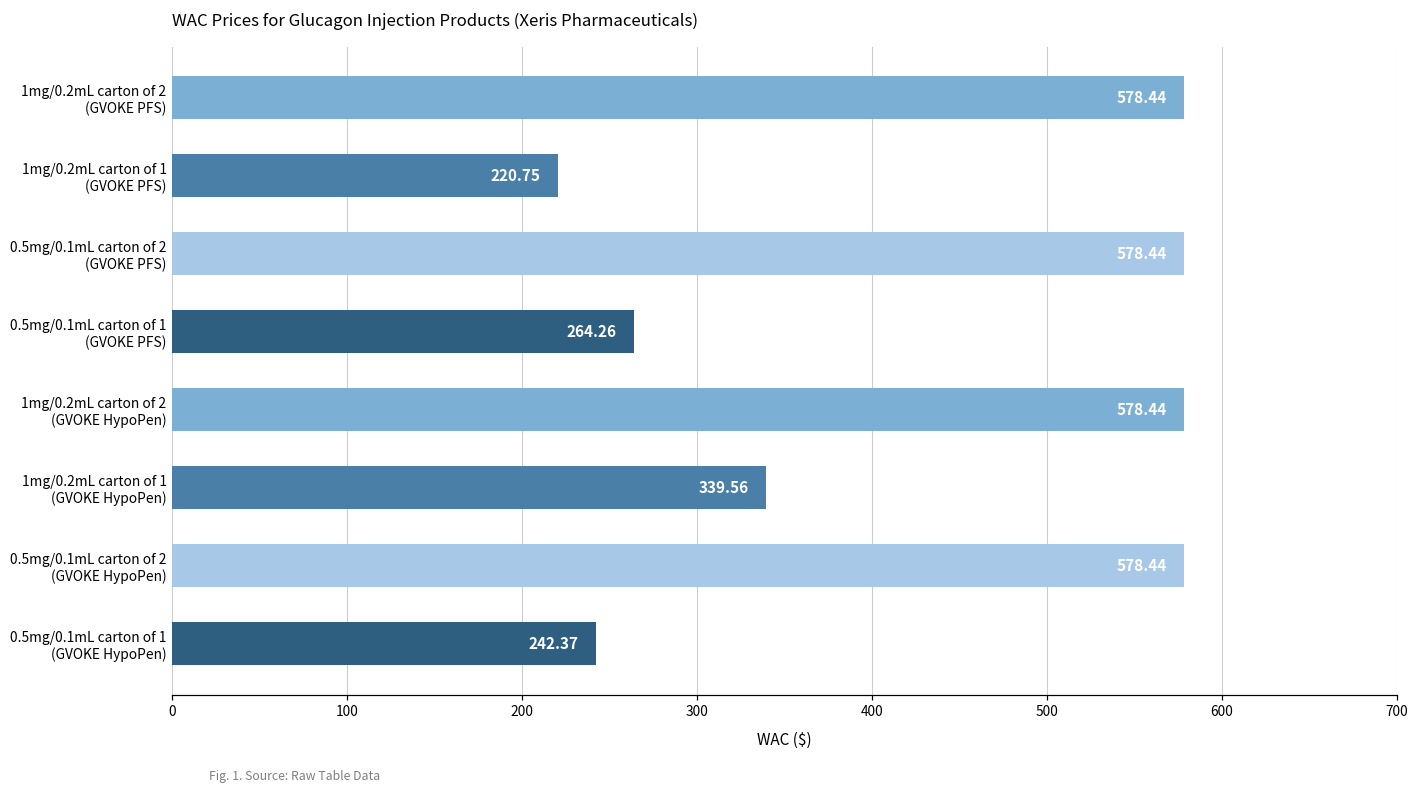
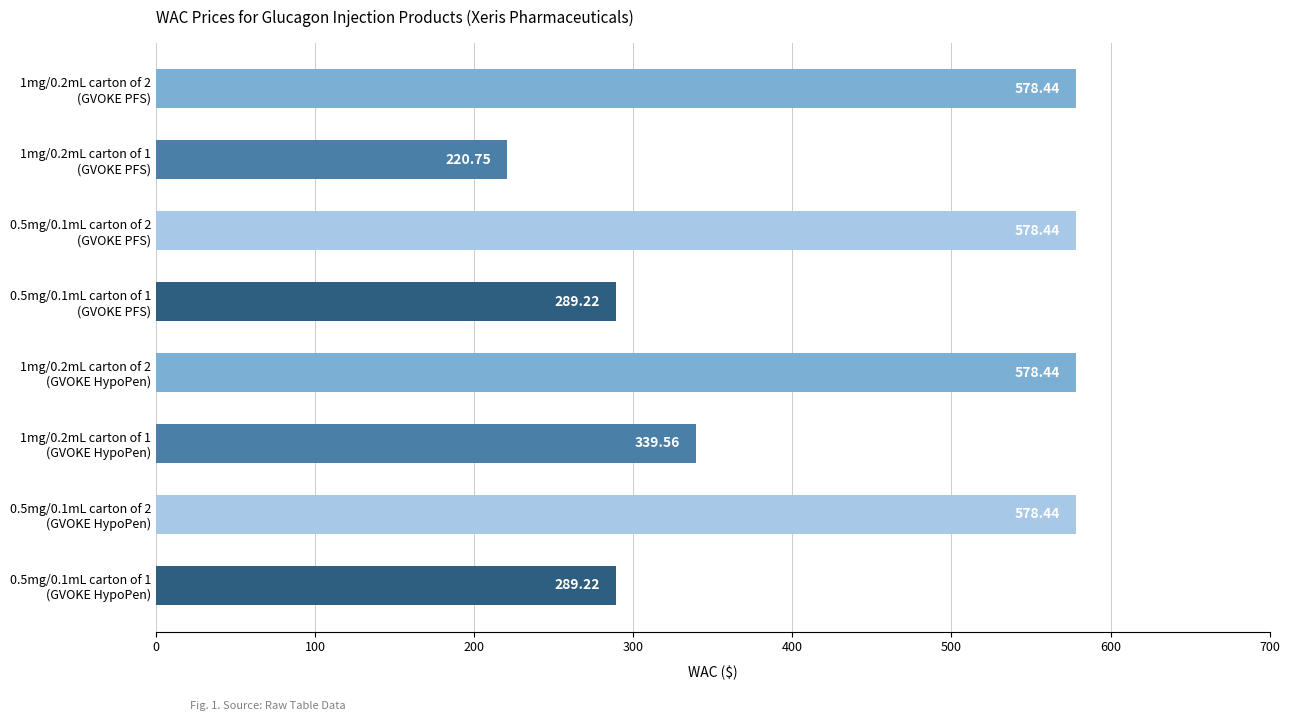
  {
    "1mg/0.2mL carton of 2 (GVOKE PFS)": 578.44,
    "1mg/0.2mL carton of 1 (GVOKE PFS)": 220.75,
    "0.5mg/0.1mL carton of 2 (GVOKE PFS)": 578.44,
-   "0.5mg/0.1mL carton of 1 (GVOKE PFS)": 264.26,
+   "0.5mg/0.1mL carton of 1 (GVOKE PFS)": 289.22,
    "1mg/0.2mL carton of 2 (GVOKE HypoPen)": 578.44,
    "1mg/0.2mL carton of 1 (GVOKE HypoPen)": 339.56,
    "0.5mg/0.1mL carton of 2 (GVOKE HypoPen)": 578.44,
-   "0.5mg/0.1mL carton of 1 (GVOKE HypoPen)": 242.37
+   "0.5mg/0.1mL carton of 1 (GVOKE HypoPen)": 289.22
  }
